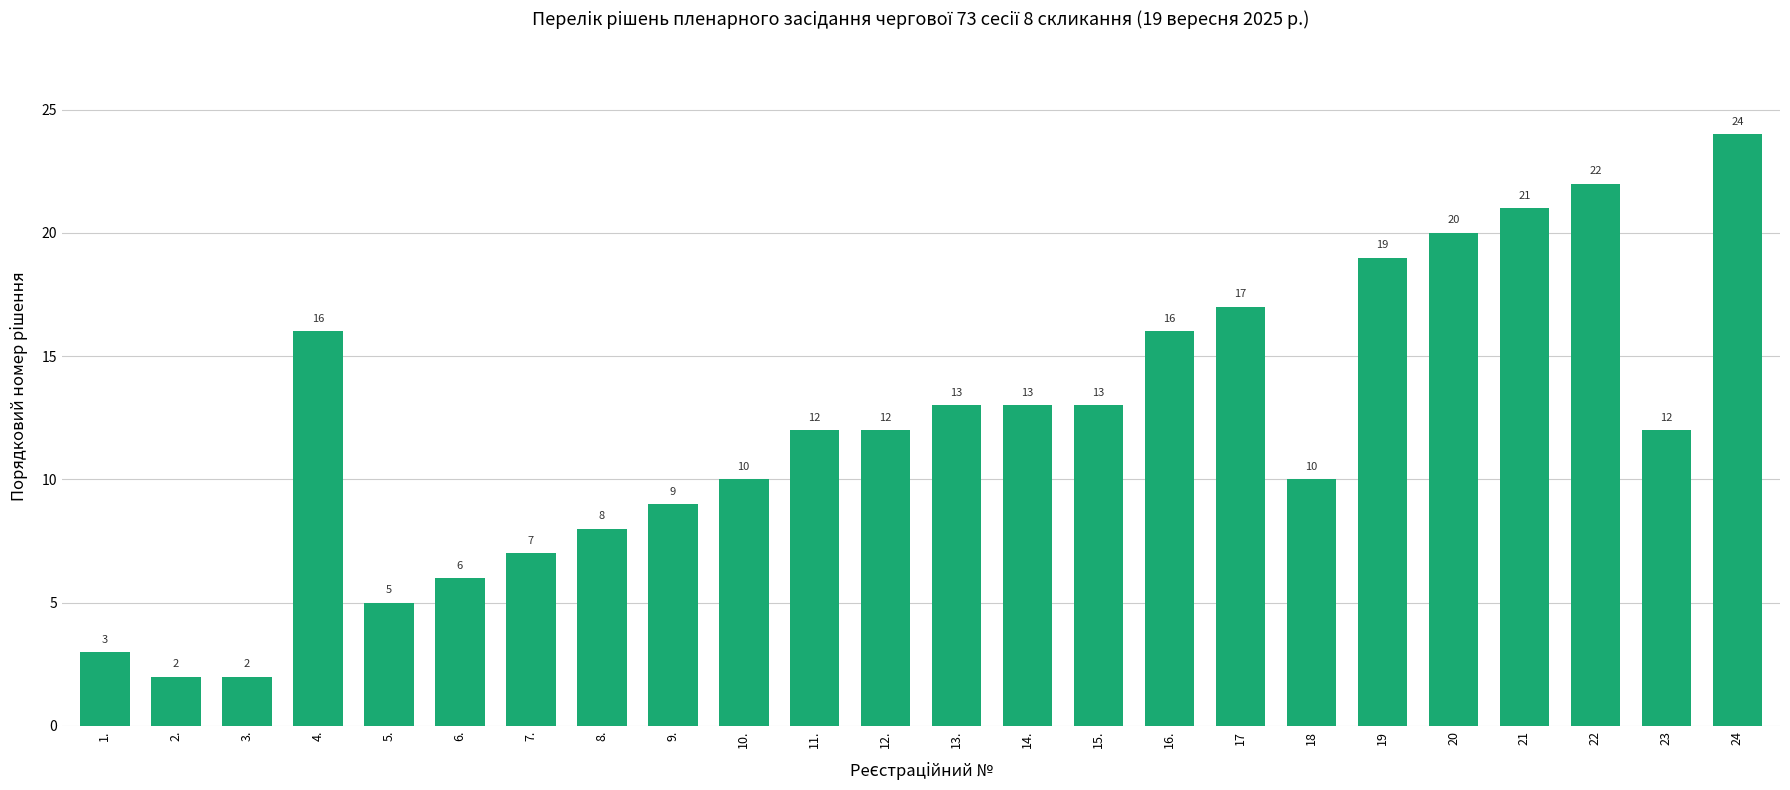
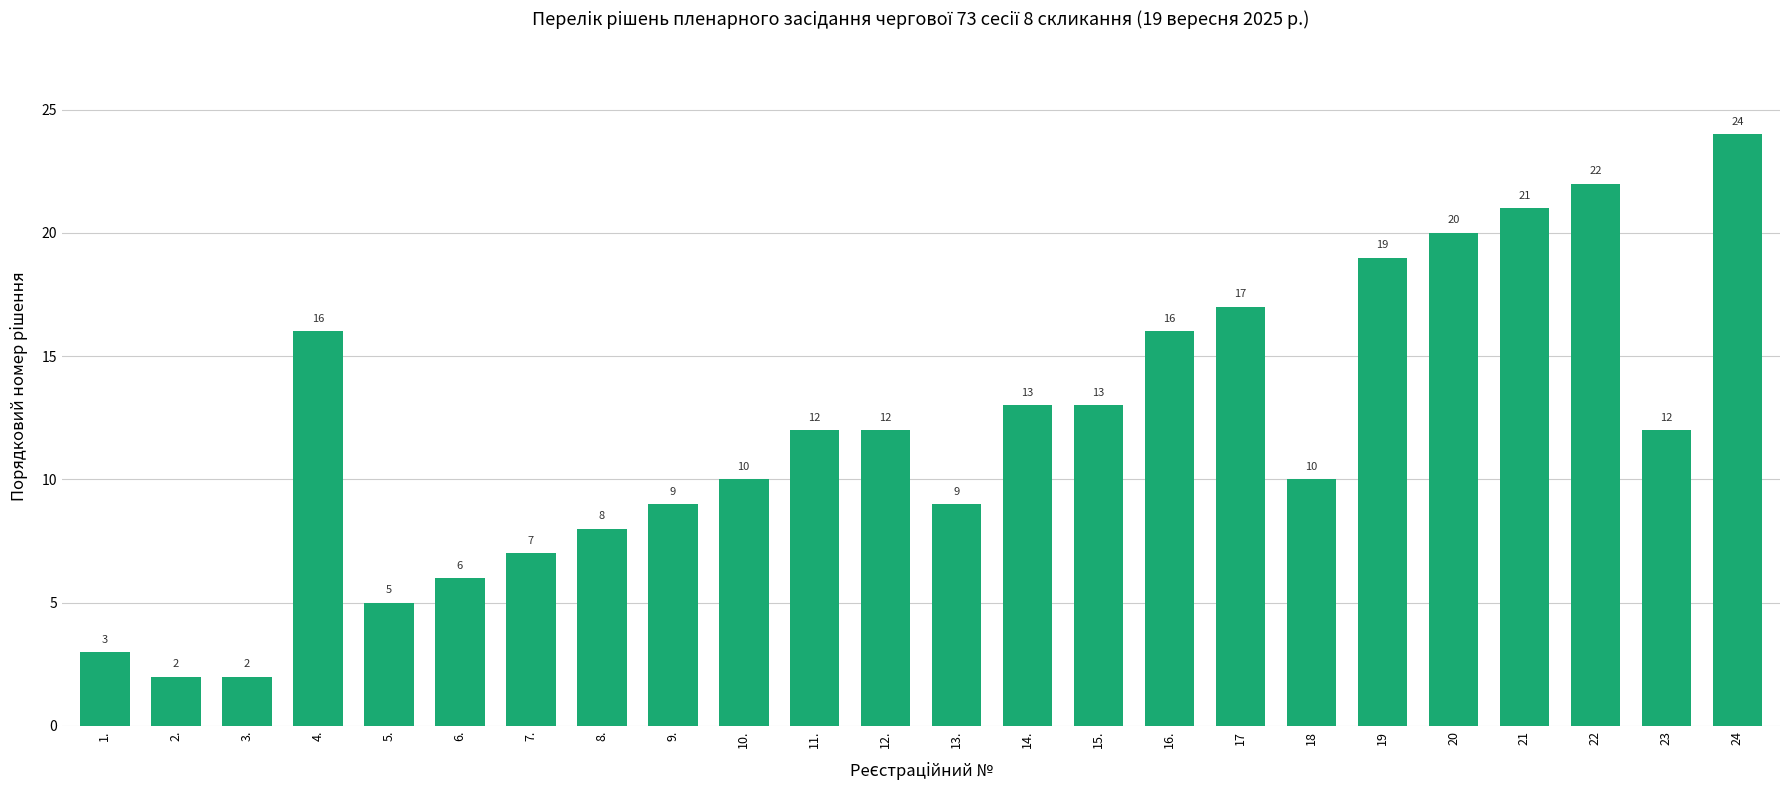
  {
    "1.": 3,
    "2.": 2,
    "3.": 2,
    "4.": 16,
    "5.": 5,
    "6.": 6,
    "7.": 7,
    "8.": 8,
    "9.": 9,
    "10.": 10,
    "11.": 12,
    "12.": 12,
-   "13.": 13,
+   "13.": 9,
    "14.": 13,
    "15.": 13,
    "16.": 16,
    "17": 17,
    "18": 10,
    "19": 19,
    "20": 20,
    "21": 21,
    "22": 22,
    "23": 12,
    "24": 24
  }
